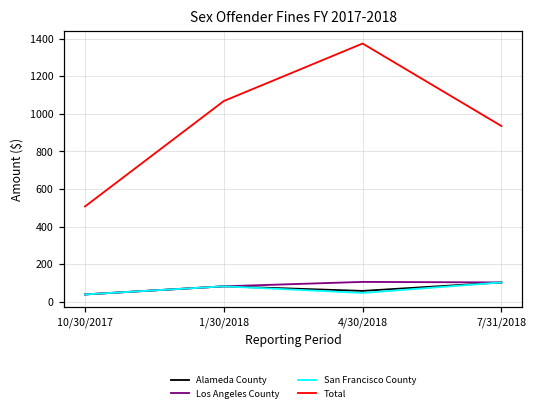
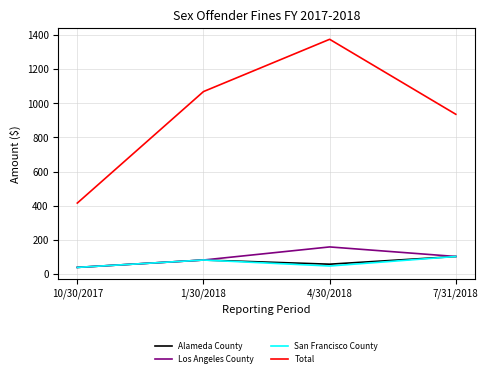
  {
    "Los Angeles County": {
-     "4/30/2018": 110
+     "4/30/2018": 160
    },
    "Total": {
-     "10/30/2017": 510,
+     "10/30/2017": 420,
      "1/30/2018": 1070,
      "4/30/2018": 1370,
      "7/31/2018": 940
    }
  }
